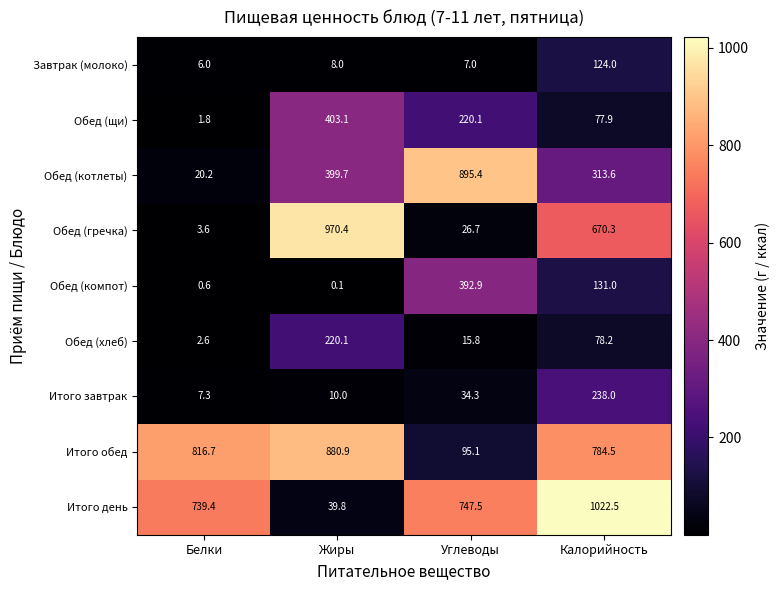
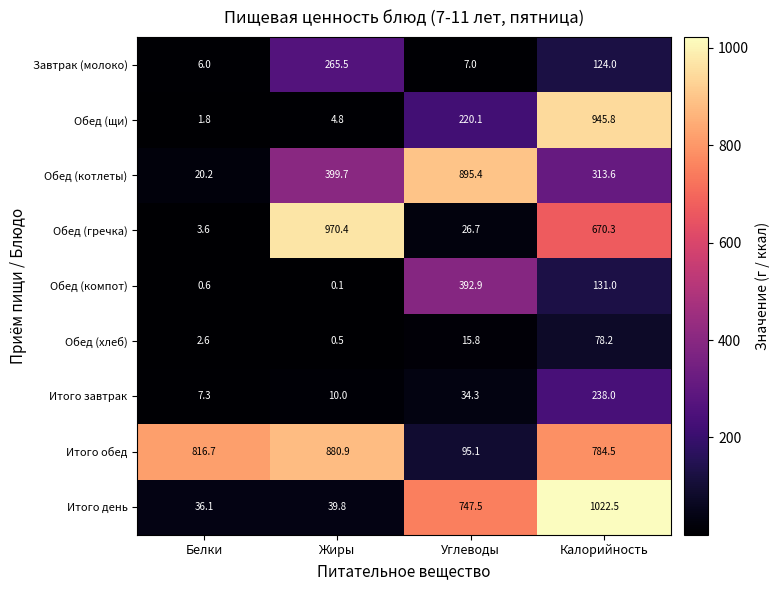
  {
    "Завтрак (молоко)": {
      "Белки": 6.0,
-     "Жиры": 8.0,
+     "Жиры": 265.5,
      "Углеводы": 7.0,
      "Калорийность": 124.0
    },
    "Обед (щи)": {
      "Белки": 1.8,
-     "Жиры": 403.1,
+     "Жиры": 4.8,
      "Углеводы": 220.1,
-     "Калорийность": 77.9
+     "Калорийность": 945.8
    },
    "Обед (котлеты)": {
      "Белки": 20.2,
      "Жиры": 399.7,
      "Углеводы": 895.4,
      "Калорийность": 313.6
    },
    "Обед (гречка)": {
      "Белки": 3.6,
      "Жиры": 970.4,
      "Углеводы": 26.7,
      "Калорийность": 670.3
    },
    "Обед (компот)": {
      "Белки": 0.6,
      "Жиры": 0.1,
      "Углеводы": 392.9,
      "Калорийность": 131.0
    },
    "Обед (хлеб)": {
      "Белки": 2.6,
-     "Жиры": 220.1,
+     "Жиры": 0.5,
      "Углеводы": 15.8,
      "Калорийность": 78.2
    },
    "Итого завтрак": {
      "Белки": 7.3,
      "Жиры": 10.0,
      "Углеводы": 34.3,
      "Калорийность": 238.0
    },
    "Итого обед": {
      "Белки": 816.7,
      "Жиры": 880.9,
      "Углеводы": 95.1,
      "Калорийность": 784.5
    },
    "Итого день": {
-     "Белки": 739.4,
+     "Белки": 36.1,
      "Жиры": 39.8,
      "Углеводы": 747.5,
      "Калорийность": 1022.5
    }
  }
